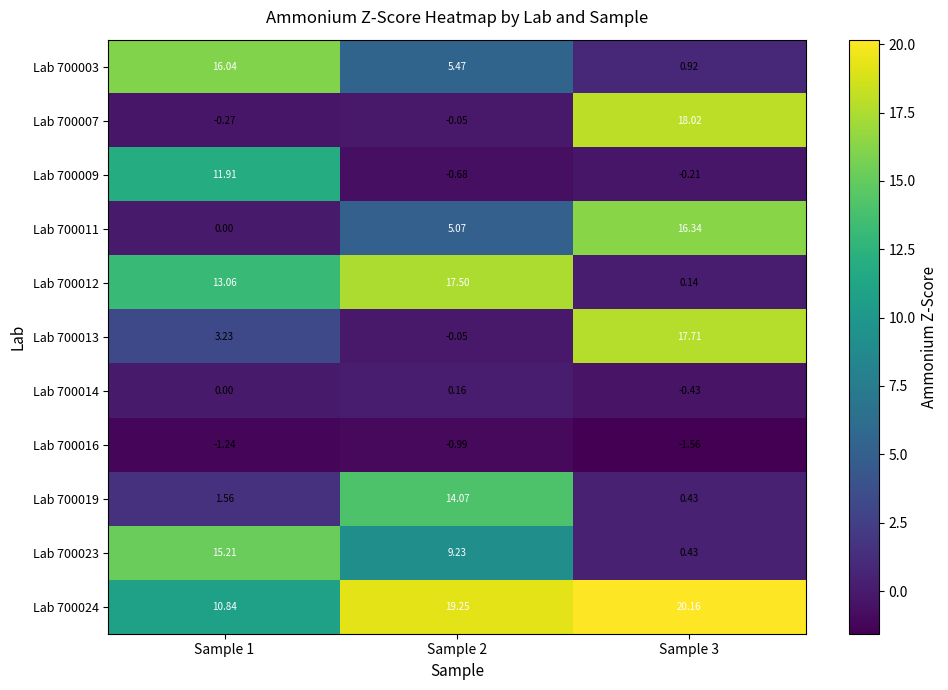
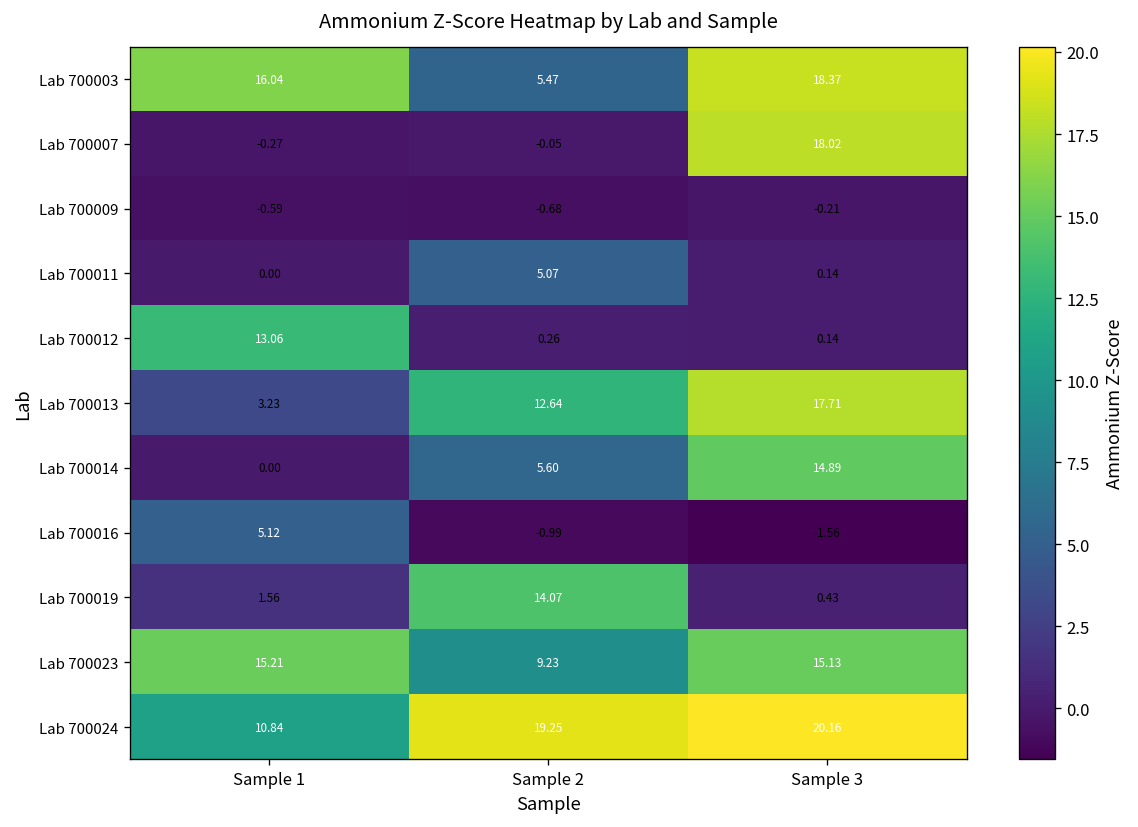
  {
    "Lab 700003": {
      "Sample 1": 16.04,
      "Sample 2": 5.47,
-     "Sample 3": 0.92
+     "Sample 3": 18.37
    },
    "Lab 700007": {
      "Sample 1": -0.27,
      "Sample 2": -0.05,
      "Sample 3": 18.02
    },
    "Lab 700009": {
-     "Sample 1": 11.91,
+     "Sample 1": -0.59,
      "Sample 2": -0.68,
      "Sample 3": -0.21
    },
    "Lab 700011": {
      "Sample 1": 0.00,
      "Sample 2": 5.07,
-     "Sample 3": 16.34
+     "Sample 3": 0.14
    },
    "Lab 700012": {
      "Sample 1": 13.06,
-     "Sample 2": 17.50,
+     "Sample 2": 0.26,
      "Sample 3": 0.14
    },
    "Lab 700013": {
      "Sample 1": 3.23,
-     "Sample 2": -0.05,
+     "Sample 2": 12.64,
      "Sample 3": 17.71
    },
    "Lab 700014": {
      "Sample 1": 0.00,
-     "Sample 2": 0.16,
-     "Sample 3": -0.43
+     "Sample 2": 5.60,
+     "Sample 3": 14.89
    },
    "Lab 700016": {
-     "Sample 1": -1.24,
+     "Sample 1": 5.12,
      "Sample 2": -0.99,
      "Sample 3": -1.56
    },
    "Lab 700019": {
      "Sample 1": 1.56,
      "Sample 2": 14.07,
      "Sample 3": 0.43
    },
    "Lab 700023": {
      "Sample 1": 15.21,
      "Sample 2": 9.23,
-     "Sample 3": 0.43
+     "Sample 3": 15.13
    },
    "Lab 700024": {
      "Sample 1": 10.84,
      "Sample 2": 19.25,
      "Sample 3": 20.16
    }
  }
